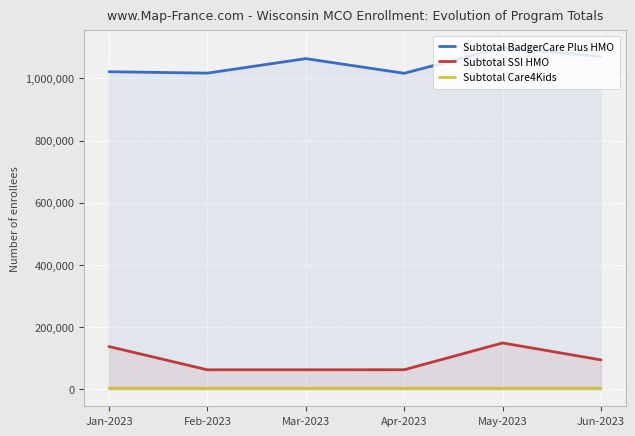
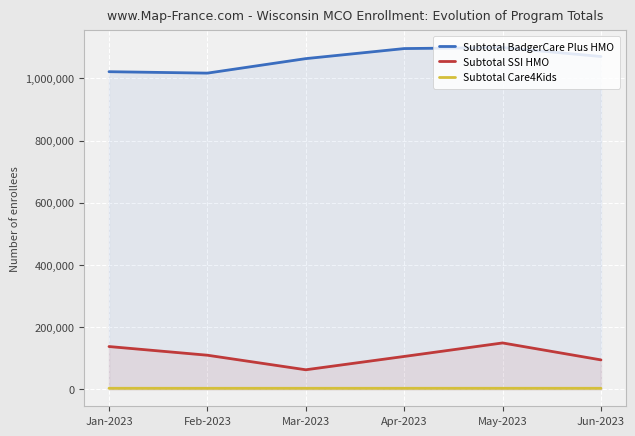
  {
    "Subtotal BadgerCare Plus HMO": {
      "Jan-2023": "1,020,000",
      "Feb-2023": "1,020,000",
      "Mar-2023": "1,060,000",
-     "Apr-2023": "1,020,000"
+     "Apr-2023": "1,100,000"
    },
    "Subtotal SSI HMO": {
      "Jan-2023": "140,000",
-     "Feb-2023": "60,000",
+     "Feb-2023": "110,000",
      "Mar-2023": "60,000",
-     "Apr-2023": "60,000",
+     "Apr-2023": "110,000",
      "May-2023": "150,000",
      "Jun-2023": "90,000"
    },
    "Subtotal Care4Kids": {
      "Jan-2023": "0",
      "Feb-2023": "0",
      "Mar-2023": "0",
      "Apr-2023": "0",
      "May-2023": "0",
      "Jun-2023": "0"
    }
  }
